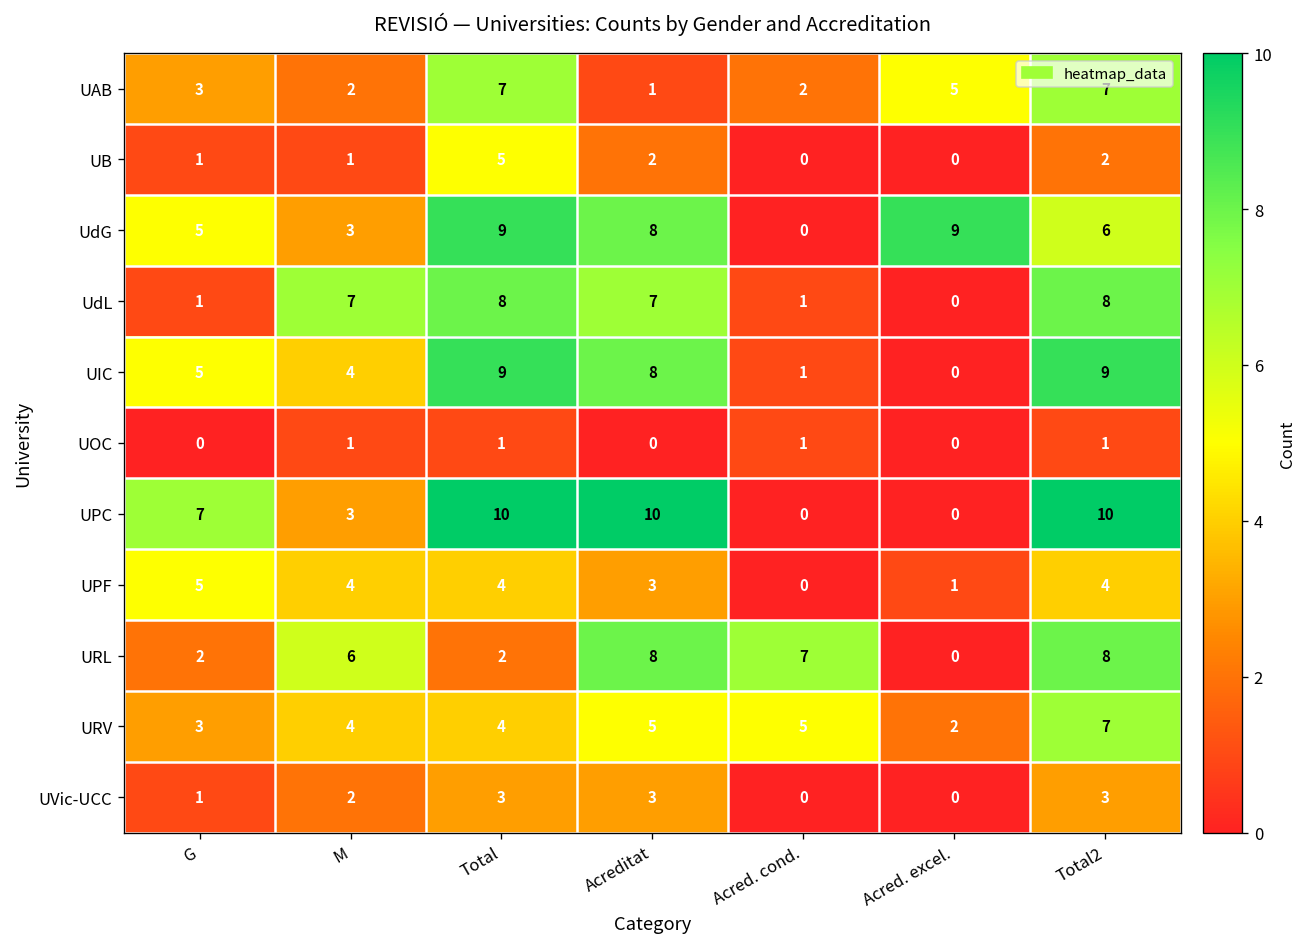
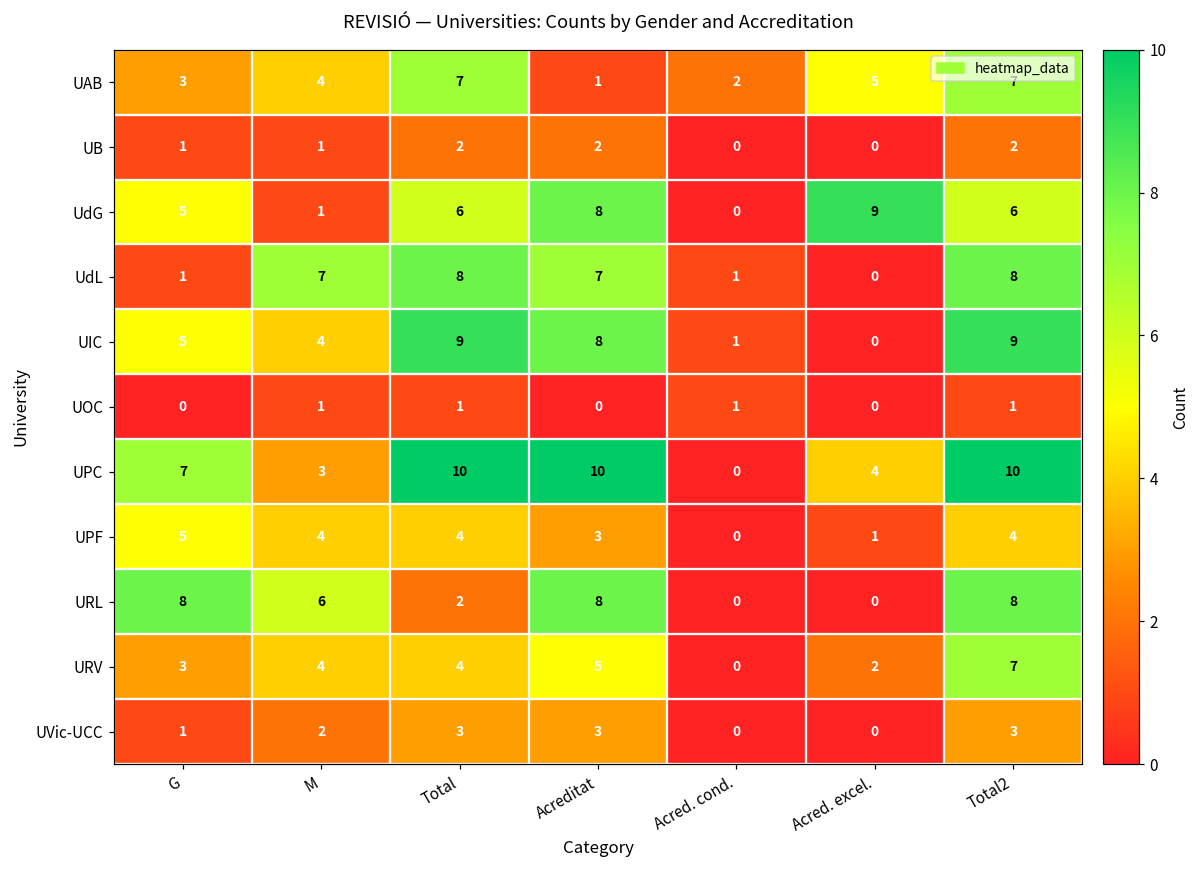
  {
    "UAB": {
      "G": 3,
-     "M": 2,
+     "M": 4,
      "Total": 7,
      "Acreditat": 1,
      "Acred. cond.": 2,
      "Acred. excel.": 5
    },
    "UB": {
      "G": 1,
      "M": 1,
-     "Total": 5,
+     "Total": 2,
      "Acreditat": 2,
      "Acred. cond.": 0,
      "Acred. excel.": 0,
      "Total2": 2
    },
    "UdG": {
      "G": 5,
-     "M": 3,
-     "Total": 9,
+     "M": 1,
+     "Total": 6,
      "Acreditat": 8,
      "Acred. cond.": 0,
      "Acred. excel.": 9,
      "Total2": 6
    },
    "UdL": {
      "G": 1,
      "M": 7,
      "Total": 8,
      "Acreditat": 7,
      "Acred. cond.": 1,
      "Acred. excel.": 0,
      "Total2": 8
    },
    "UIC": {
      "G": 5,
      "M": 4,
      "Total": 9,
      "Acreditat": 8,
      "Acred. cond.": 1,
      "Acred. excel.": 0,
      "Total2": 9
    },
    "UOC": {
      "G": 0,
      "M": 1,
      "Total": 1,
      "Acreditat": 0,
      "Acred. cond.": 1,
      "Acred. excel.": 0,
      "Total2": 1
    },
    "UPC": {
      "G": 7,
      "M": 3,
      "Total": 10,
      "Acreditat": 10,
      "Acred. cond.": 0,
-     "Acred. excel.": 0,
+     "Acred. excel.": 4,
      "Total2": 10
    },
    "UPF": {
      "G": 5,
      "M": 4,
      "Total": 4,
      "Acreditat": 3,
      "Acred. cond.": 0,
      "Acred. excel.": 1,
      "Total2": 4
    },
    "URL": {
-     "G": 2,
+     "G": 8,
      "M": 6,
      "Total": 2,
      "Acreditat": 8,
-     "Acred. cond.": 7,
+     "Acred. cond.": 0,
      "Acred. excel.": 0,
      "Total2": 8
    },
    "URV": {
      "G": 3,
      "M": 4,
      "Total": 4,
      "Acreditat": 5,
-     "Acred. cond.": 5,
+     "Acred. cond.": 0,
      "Acred. excel.": 2,
      "Total2": 7
    },
    "UVic-UCC": {
      "G": 1,
      "M": 2,
      "Total": 3,
      "Acreditat": 3,
      "Acred. cond.": 0,
      "Acred. excel.": 0,
      "Total2": 3
    }
  }
